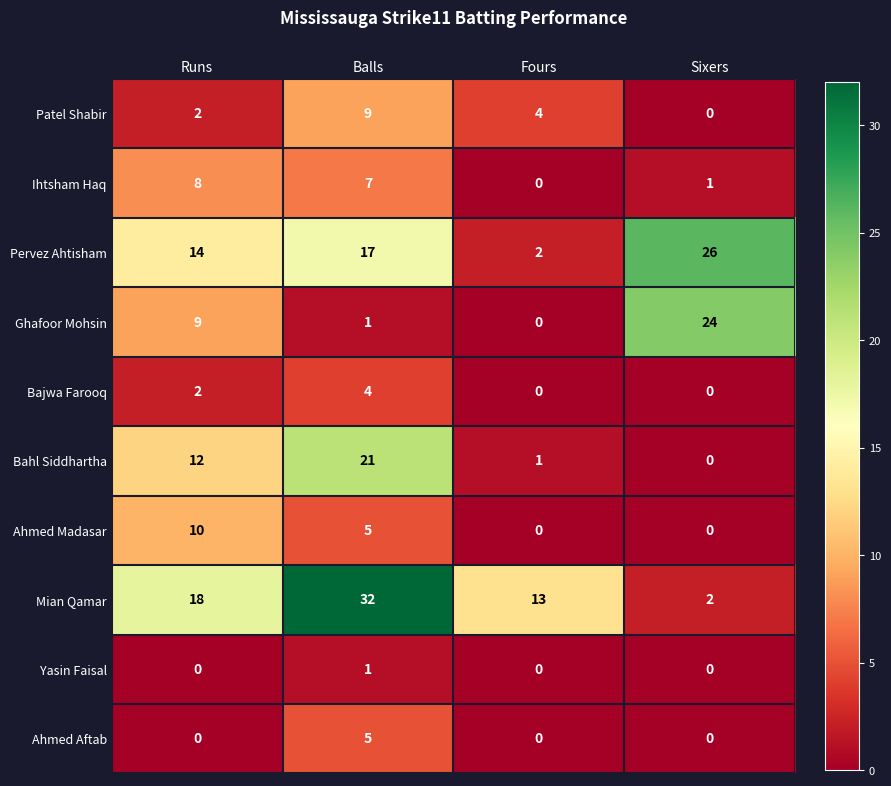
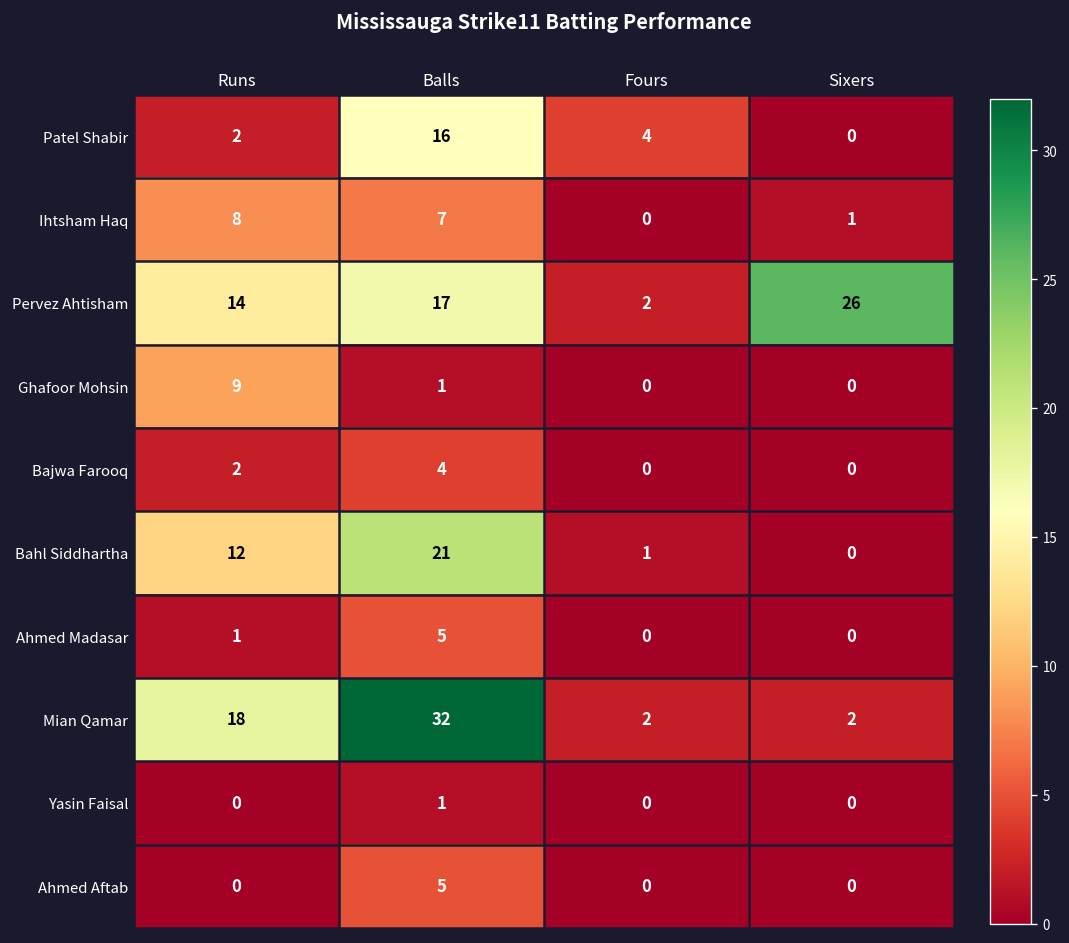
  {
    "Patel Shabir": {
      "Runs": 2,
-     "Balls": 9,
+     "Balls": 16,
      "Fours": 4,
      "Sixers": 0
    },
    "Ihtsham Haq": {
      "Runs": 8,
      "Balls": 7,
      "Fours": 0,
      "Sixers": 1
    },
    "Pervez Ahtisham": {
      "Runs": 14,
      "Balls": 17,
      "Fours": 2,
      "Sixers": 26
    },
    "Ghafoor Mohsin": {
      "Runs": 9,
      "Balls": 1,
      "Fours": 0,
-     "Sixers": 24
+     "Sixers": 0
    },
    "Bajwa Farooq": {
      "Runs": 2,
      "Balls": 4,
      "Fours": 0,
      "Sixers": 0
    },
    "Bahl Siddhartha": {
      "Runs": 12,
      "Balls": 21,
      "Fours": 1,
      "Sixers": 0
    },
    "Ahmed Madasar": {
-     "Runs": 10,
+     "Runs": 1,
      "Balls": 5,
      "Fours": 0,
      "Sixers": 0
    },
    "Mian Qamar": {
      "Runs": 18,
      "Balls": 32,
-     "Fours": 13,
+     "Fours": 2,
      "Sixers": 2
    },
    "Yasin Faisal": {
      "Runs": 0,
      "Balls": 1,
      "Fours": 0,
      "Sixers": 0
    },
    "Ahmed Aftab": {
      "Runs": 0,
      "Balls": 5,
      "Fours": 0,
      "Sixers": 0
    }
  }
